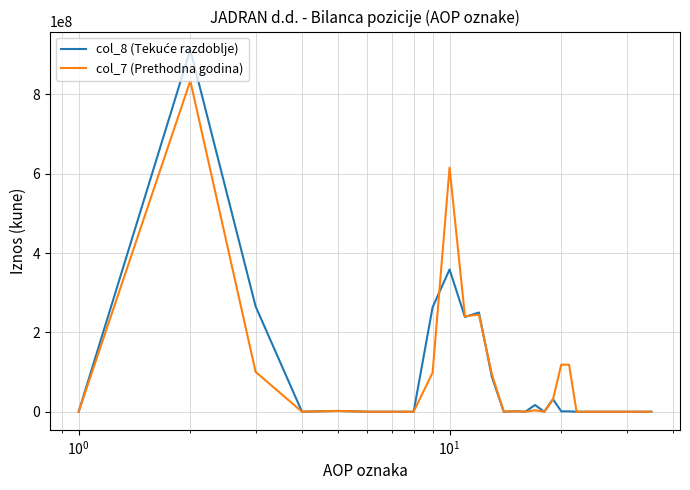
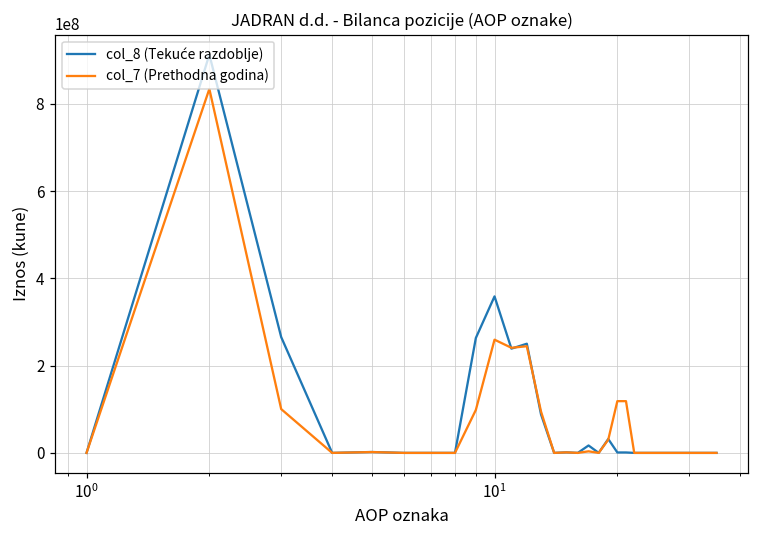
  {
    "col_8 (Tekuće razdoblje)": {
      "10^1": 360000000
    },
    "col_7 (Prethodna godina)": {
-     "10^1": 620000000
+     "10^1": 260000000
    }
  }
